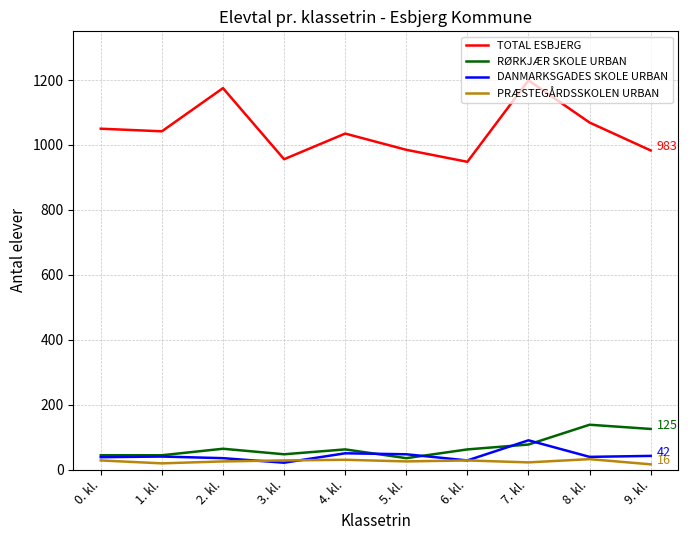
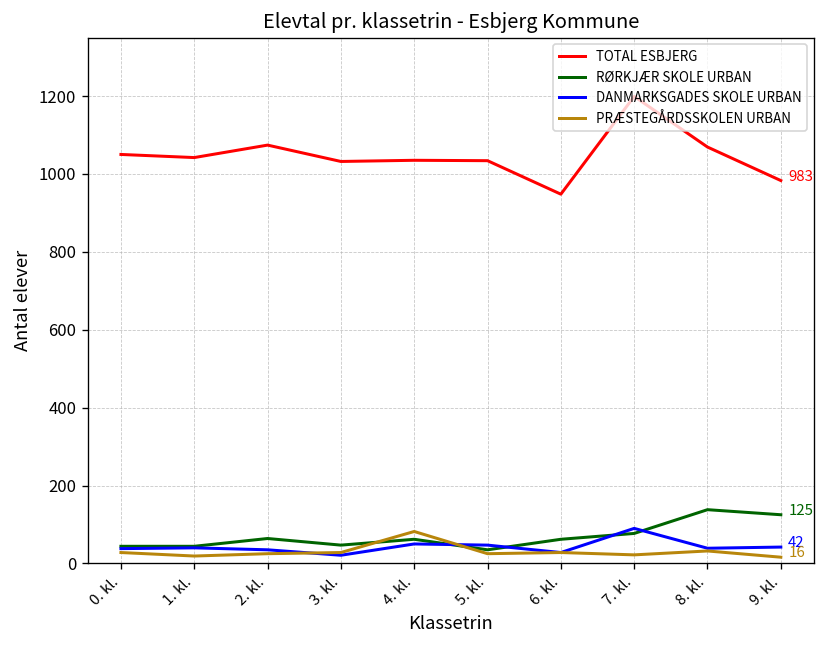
  {
    "TOTAL ESBJERG": {
      "0. kl.": 1050,
      "1. kl.": 1040,
-     "2. kl.": 1180,
-     "3. kl.": 960,
+     "2. kl.": 1070,
+     "3. kl.": 1030,
      "4. kl.": 1040,
-     "5. kl.": 990,
+     "5. kl.": 1030,
      "6. kl.": 950,
      "8. kl.": 1070
    },
    "RØRKJÆR SKOLE URBAN": {
      "9. kl.": 125
    },
    "DANMARKSGADES SKOLE URBAN": {
      "2. kl.": 40,
      "4. kl.": 50,
      "5. kl.": 50,
      "7. kl.": 90
    },
    "PRÆSTEGÅRDSSKOLEN URBAN": {
      "0. kl.": 30,
      "1. kl.": 20,
      "2. kl.": 30,
-     "4. kl.": 30,
+     "4. kl.": 80,
      "5. kl.": 30,
      "7. kl.": 20
    }
  }
